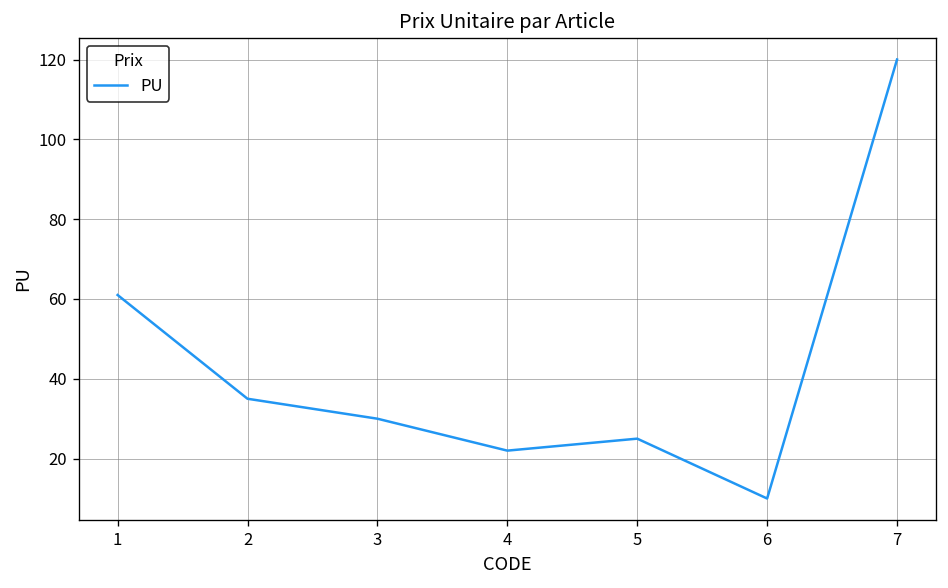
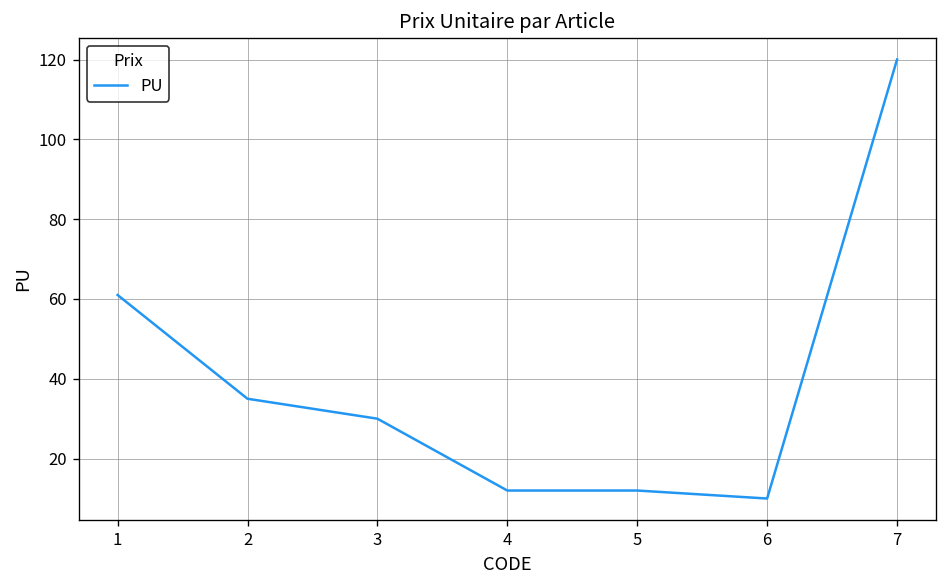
  {
    "1": 61,
    "2": 35,
    "3": 30,
-   "4": 22,
-   "5": 25,
+   "4": 12,
+   "5": 12,
    "6": 10,
    "7": 120
  }
